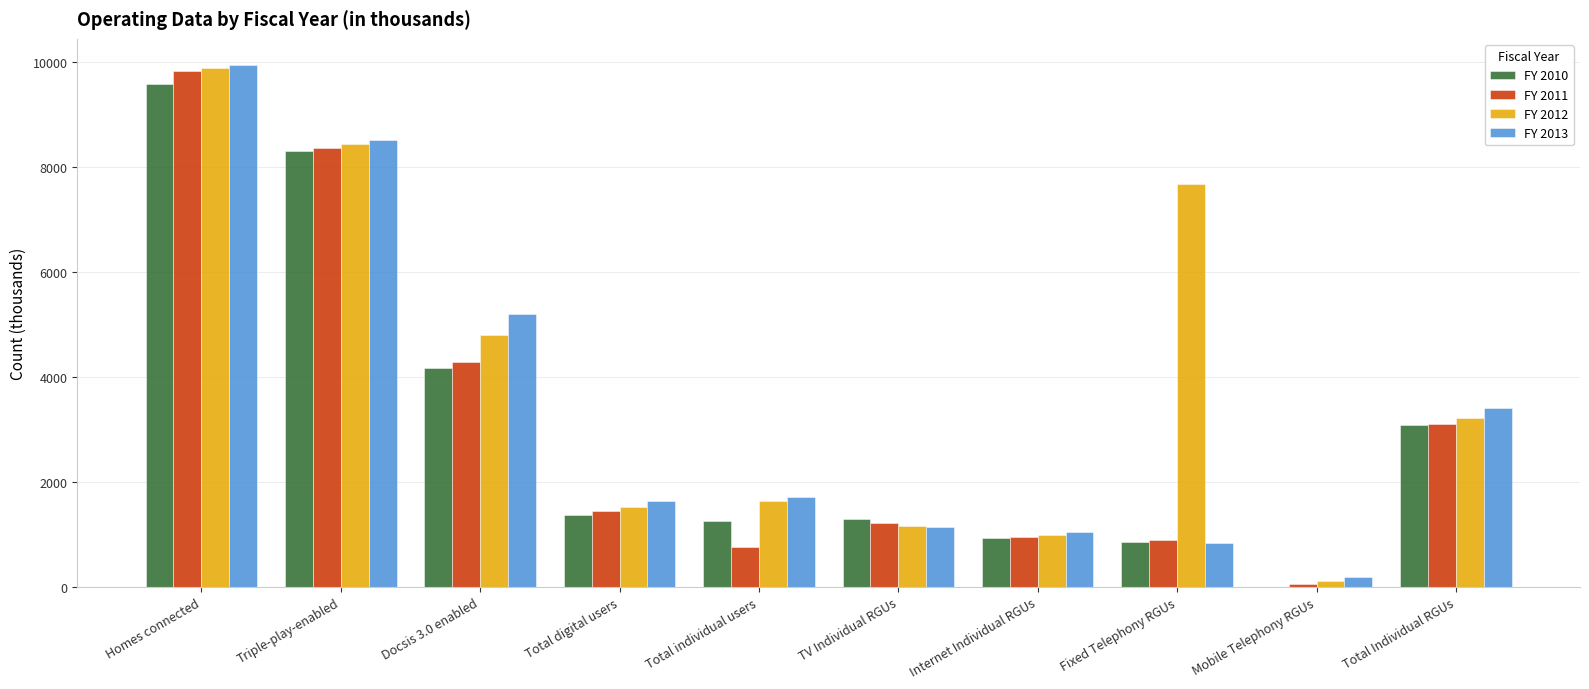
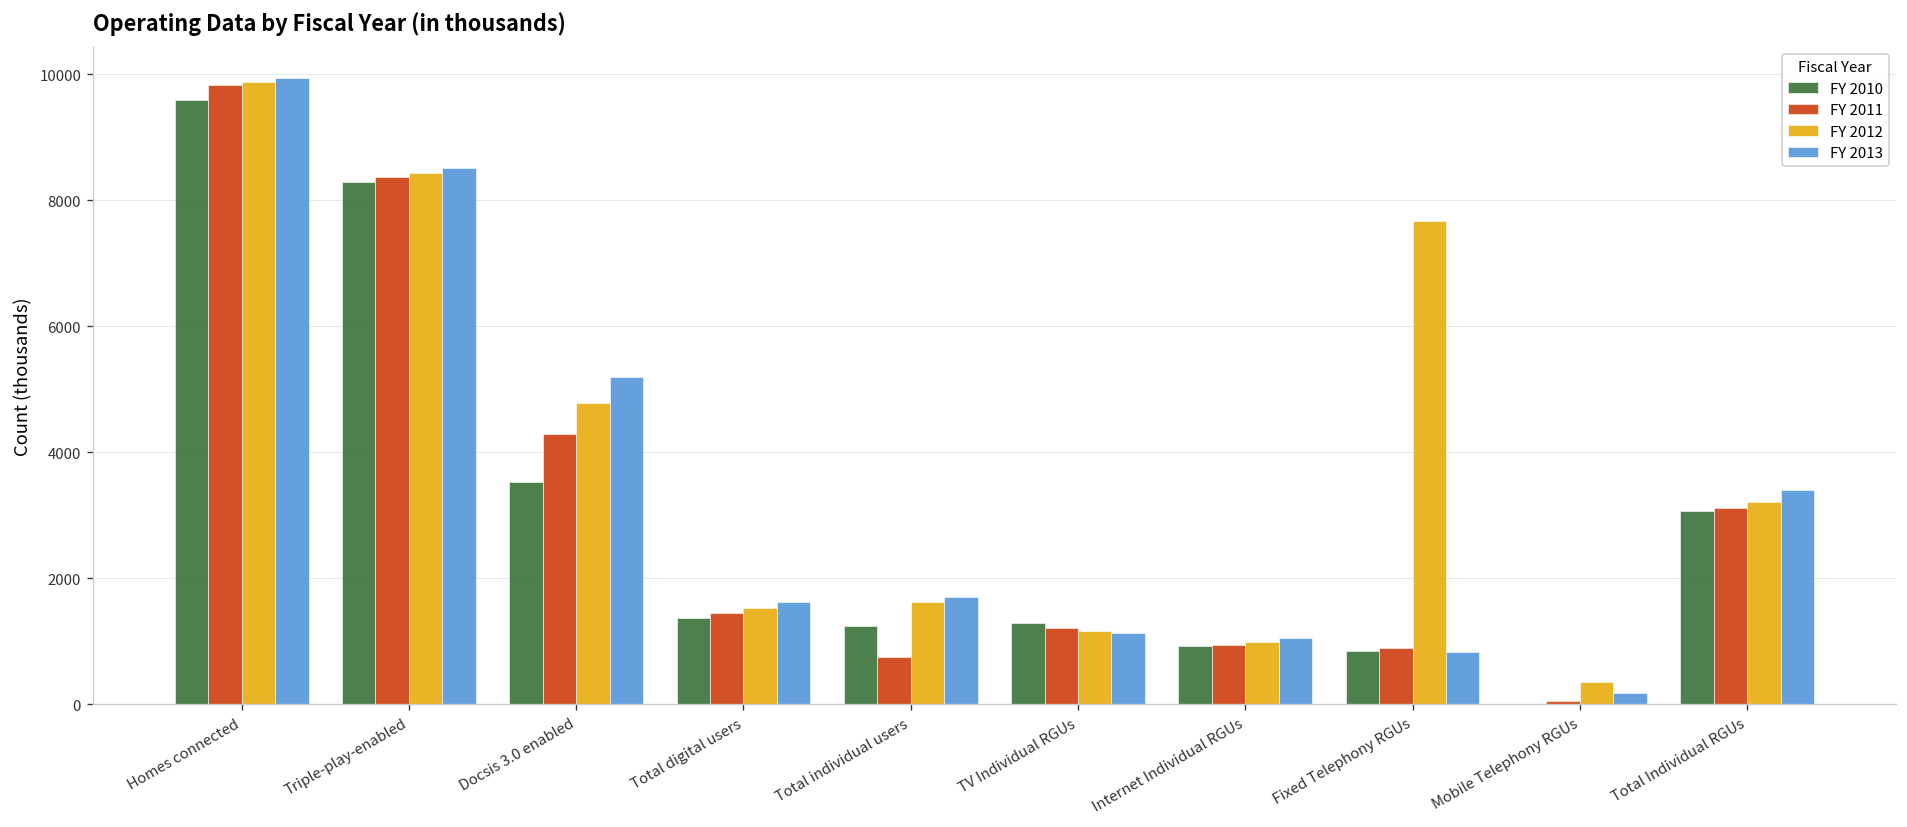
  {
    "FY 2010": {
      "Homes connected": 9600,
      "Triple-play-enabled": 8300,
-     "Docsis 3.0 enabled": 4200,
+     "Docsis 3.0 enabled": 3500,
      "Total digital users": 1400,
      "Total individual users": 1200,
      "TV Individual RGUs": 1300,
      "Internet Individual RGUs": 900,
      "Fixed Telephony RGUs": 900,
      "Total Individual RGUs": 3100
    },
    "FY 2011": {
      "Homes connected": 9800,
      "Triple-play-enabled": 8400,
      "Docsis 3.0 enabled": 4300,
      "Total digital users": 1400,
      "Total individual users": 800,
      "TV Individual RGUs": 1200,
      "Internet Individual RGUs": 1000,
      "Fixed Telephony RGUs": 900,
      "Total Individual RGUs": 3100
    },
    "FY 2012": {
      "Homes connected": 9900,
      "Triple-play-enabled": 8400,
      "Docsis 3.0 enabled": 4800,
      "Total digital users": 1500,
      "Total individual users": 1600,
      "TV Individual RGUs": 1200,
      "Internet Individual RGUs": 1000,
      "Fixed Telephony RGUs": 7700,
-     "Mobile Telephony RGUs": 100,
+     "Mobile Telephony RGUs": 400,
      "Total Individual RGUs": 3200
    },
    "FY 2013": {
      "Homes connected": 9900,
      "Triple-play-enabled": 8500,
      "Docsis 3.0 enabled": 5200,
      "Total digital users": 1600,
      "Total individual users": 1700,
      "TV Individual RGUs": 1100,
      "Internet Individual RGUs": 1100,
      "Fixed Telephony RGUs": 800,
      "Mobile Telephony RGUs": 200,
      "Total Individual RGUs": 3400
    }
  }
